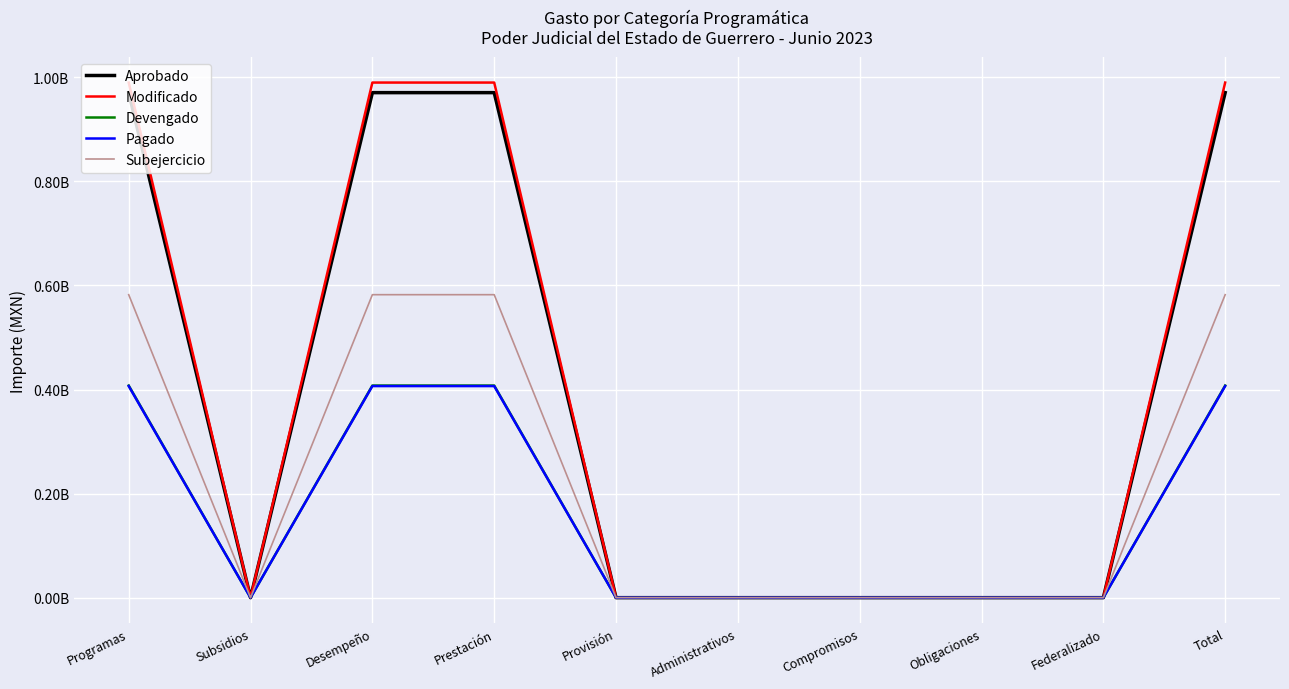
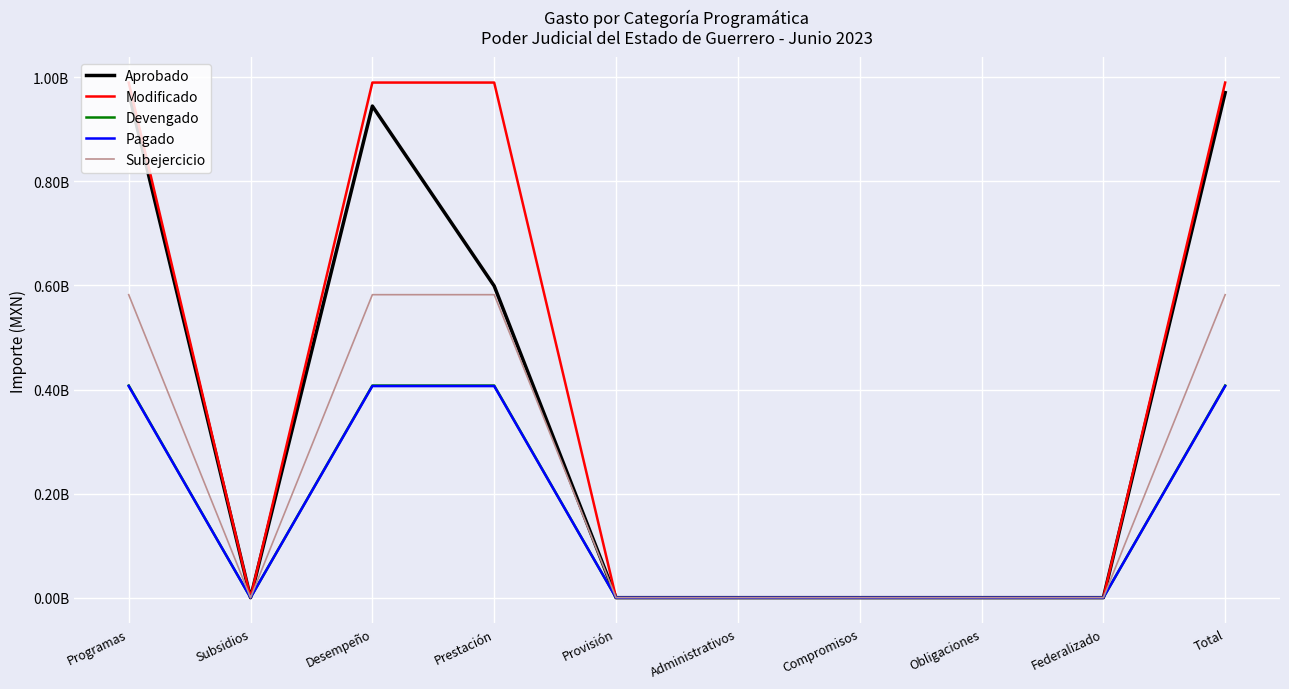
  {
    "Aprobado": {
-     "Desempeño": 970000000,
-     "Prestación": 970000000,
+     "Desempeño": 940000000,
+     "Prestación": 600000000,
      "Total": 970000000
    },
    "Modificado": {
      "Desempeño": 990000000,
      "Prestación": 990000000,
      "Total": 990000000
    },
    "Subejercicio": {
      "Programas": 580000000,
      "Desempeño": 580000000,
      "Prestación": 580000000,
      "Total": 580000000
    }
  }
